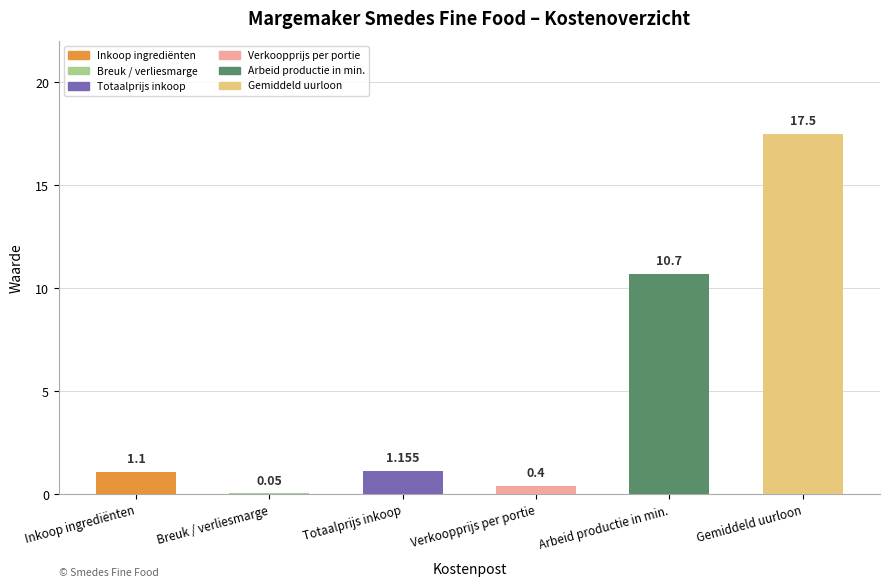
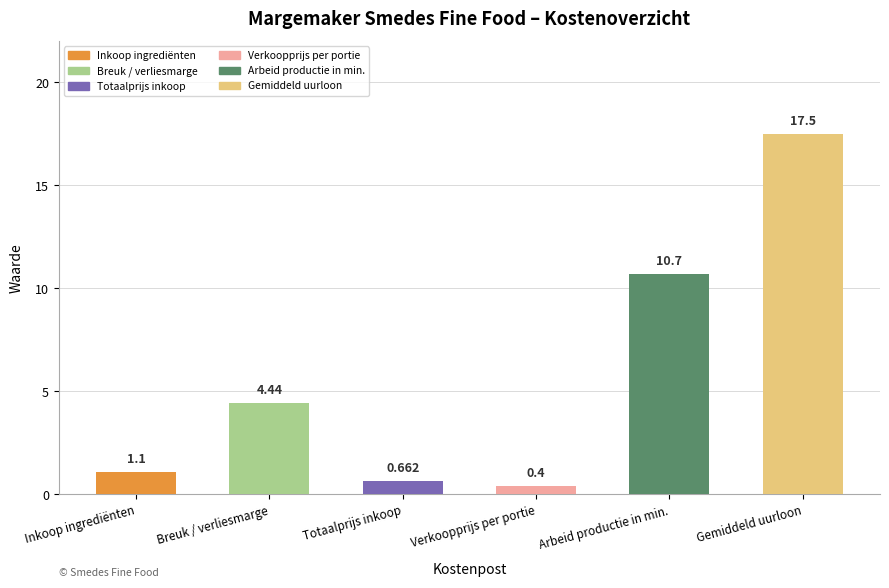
  {
    "Inkoop ingrediënten": 1.1,
-   "Breuk / verliesmarge": 0.05,
-   "Totaalprijs inkoop": 1.155,
+   "Breuk / verliesmarge": 4.44,
+   "Totaalprijs inkoop": 0.662,
    "Verkoopprijs per portie": 0.4,
    "Arbeid productie in min.": 10.7,
    "Gemiddeld uurloon": 17.5
  }
